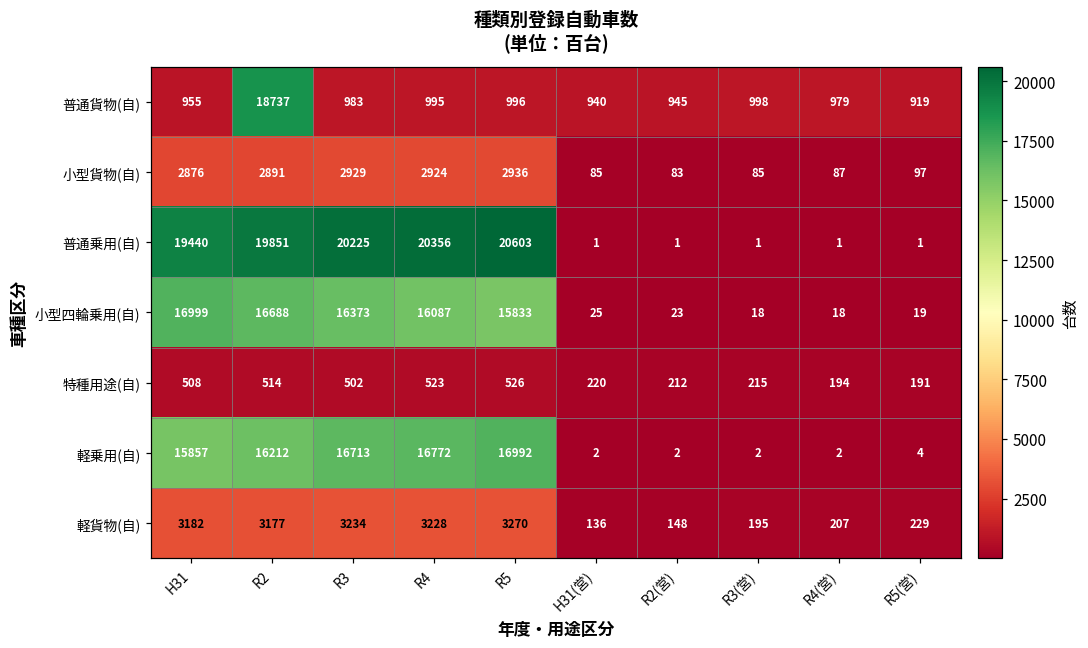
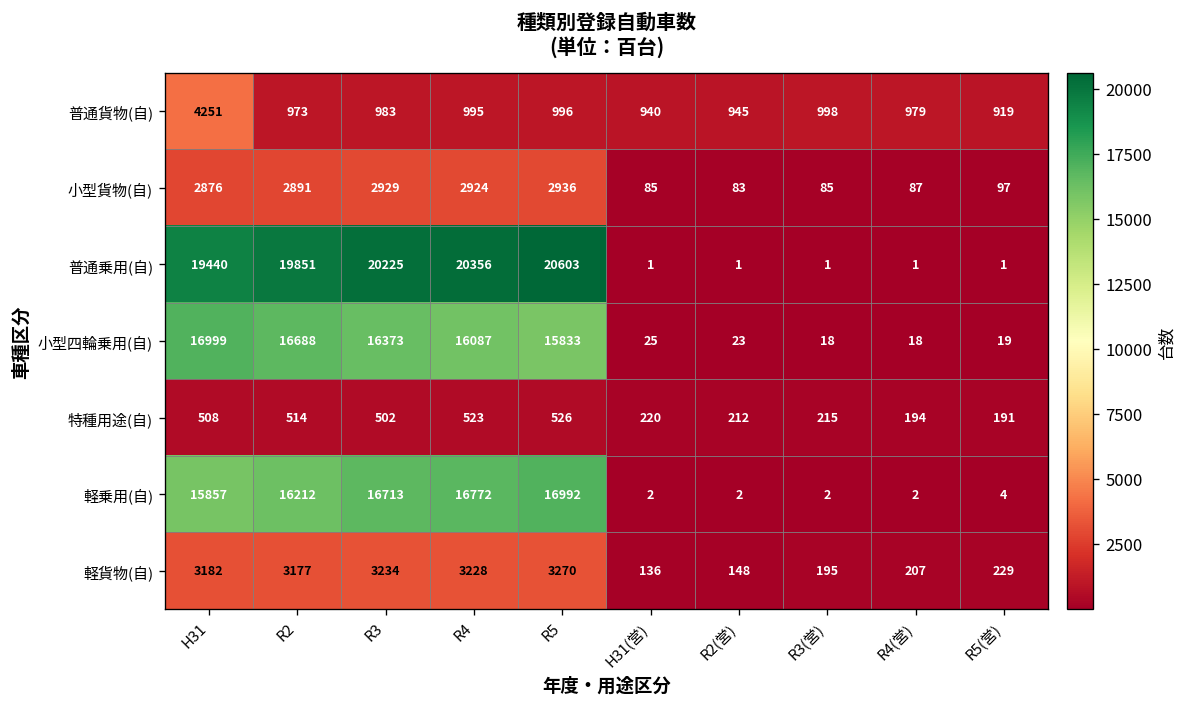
  {
    "普通貨物(自)": {
-     "H31": 955,
-     "R2": 18737,
+     "H31": 4251,
+     "R2": 973,
      "R3": 983,
      "R4": 995,
      "R5": 996,
      "H31(営)": 940,
      "R2(営)": 945,
      "R3(営)": 998,
      "R4(営)": 979,
      "R5(営)": 919
    },
    "小型貨物(自)": {
      "H31": 2876,
      "R2": 2891,
      "R3": 2929,
      "R4": 2924,
      "R5": 2936,
      "H31(営)": 85,
      "R2(営)": 83,
      "R3(営)": 85,
      "R4(営)": 87,
      "R5(営)": 97
    },
    "普通乗用(自)": {
      "H31": 19440,
      "R2": 19851,
      "R3": 20225,
      "R4": 20356,
      "R5": 20603,
      "H31(営)": 1,
      "R2(営)": 1,
      "R3(営)": 1,
      "R4(営)": 1,
      "R5(営)": 1
    },
    "小型四輪乗用(自)": {
      "H31": 16999,
      "R2": 16688,
      "R3": 16373,
      "R4": 16087,
      "R5": 15833,
      "H31(営)": 25,
      "R2(営)": 23,
      "R3(営)": 18,
      "R4(営)": 18,
      "R5(営)": 19
    },
    "特種用途(自)": {
      "H31": 508,
      "R2": 514,
      "R3": 502,
      "R4": 523,
      "R5": 526,
      "H31(営)": 220,
      "R2(営)": 212,
      "R3(営)": 215,
      "R4(営)": 194,
      "R5(営)": 191
    },
    "軽乗用(自)": {
      "H31": 15857,
      "R2": 16212,
      "R3": 16713,
      "R4": 16772,
      "R5": 16992,
      "H31(営)": 2,
      "R2(営)": 2,
      "R3(営)": 2,
      "R4(営)": 2,
      "R5(営)": 4
    },
    "軽貨物(自)": {
      "H31": 3182,
      "R2": 3177,
      "R3": 3234,
      "R4": 3228,
      "R5": 3270,
      "H31(営)": 136,
      "R2(営)": 148,
      "R3(営)": 195,
      "R4(営)": 207,
      "R5(営)": 229
    }
  }
